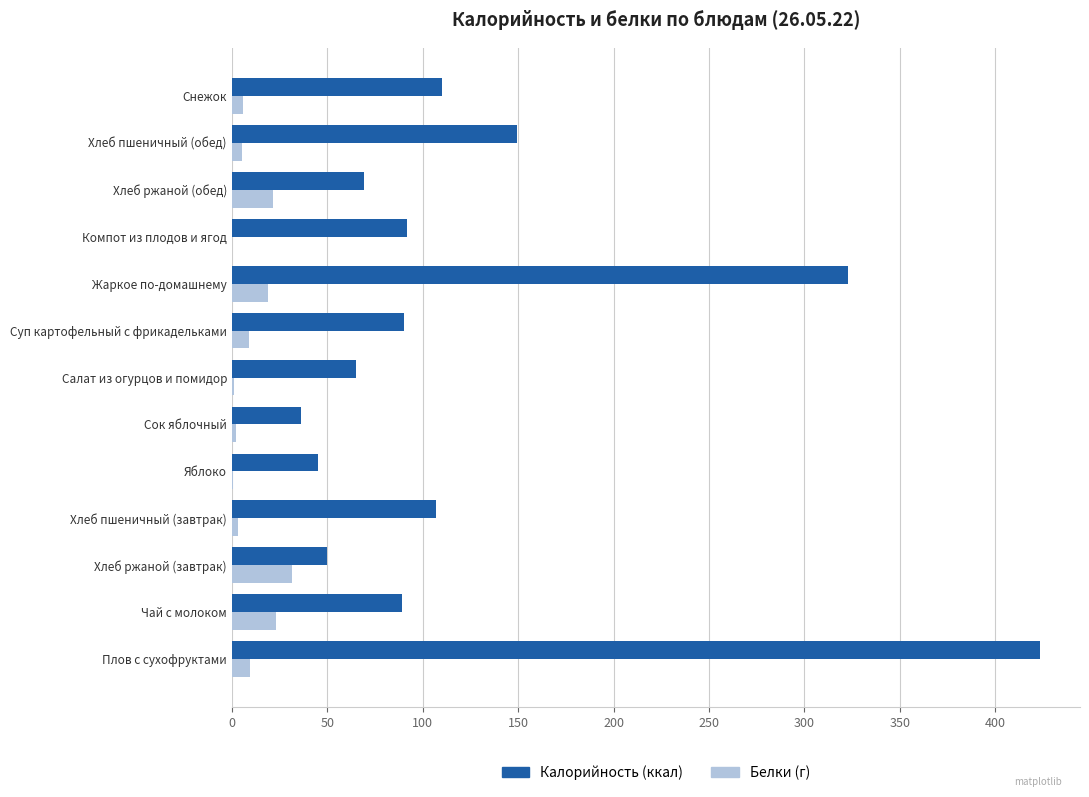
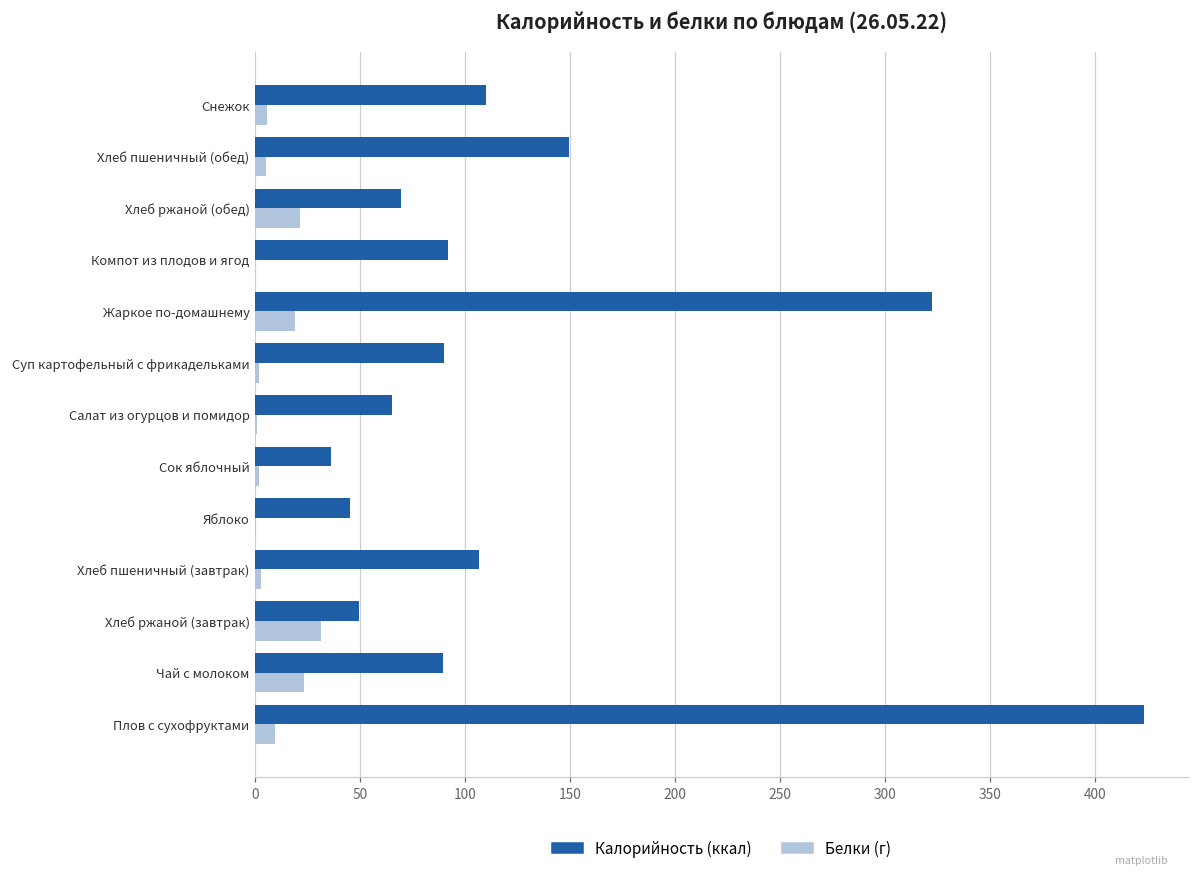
  {
    "Калорийность (ккал)": {
      "Снежок": 110,
      "Хлеб пшеничный (обед)": 150,
      "Хлеб ржаной (обед)": 69,
      "Компот из плодов и ягод": 92,
      "Жаркое по-домашнему": 323,
      "Суп картофельный с фрикадельками": 90,
      "Салат из огурцов и помидор": 65,
      "Сок яблочный": 36,
      "Яблоко": 45,
      "Хлеб пшеничный (завтрак)": 107,
      "Хлеб ржаной (завтрак)": 50,
      "Чай с молоком": 89,
      "Плов с сухофруктами": 423
    },
    "Белки (г)": {
      "Снежок": 6,
      "Хлеб пшеничный (обед)": 5,
      "Хлеб ржаной (обед)": 22,
      "Жаркое по-домашнему": 19,
-     "Суп картофельный с фрикадельками": 9,
+     "Суп картофельный с фрикадельками": 2,
      "Сок яблочный": 2,
      "Хлеб пшеничный (завтрак)": 3,
      "Хлеб ржаной (завтрак)": 31,
      "Чай с молоком": 23,
      "Плов с сухофруктами": 9
    }
  }
